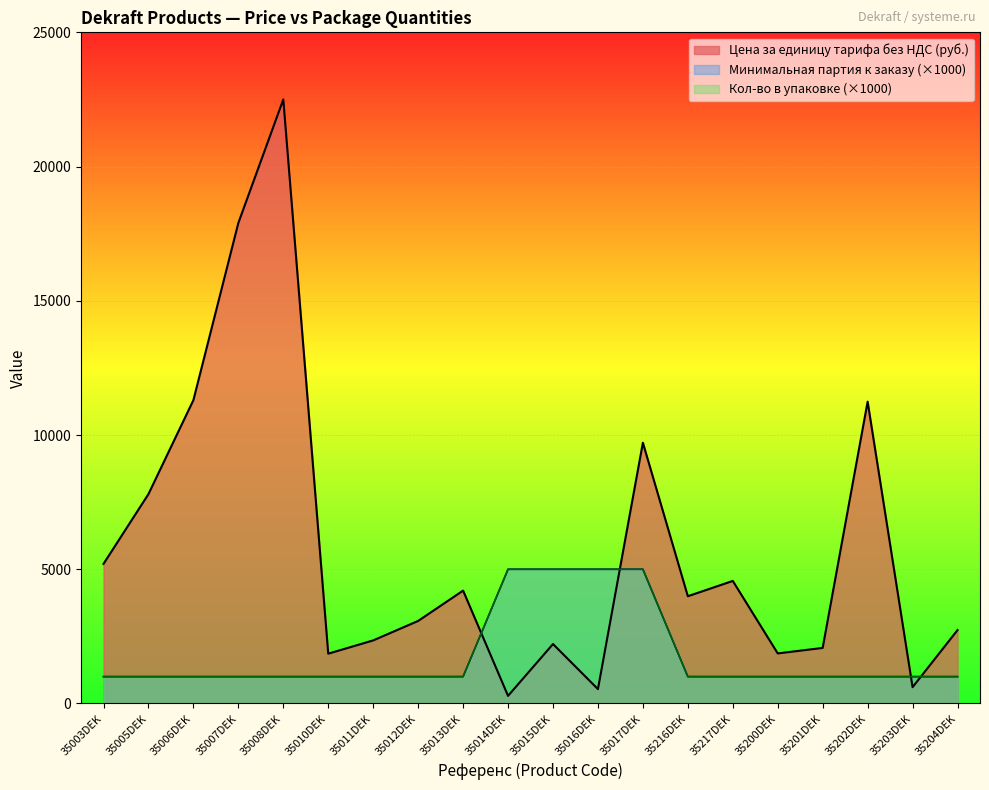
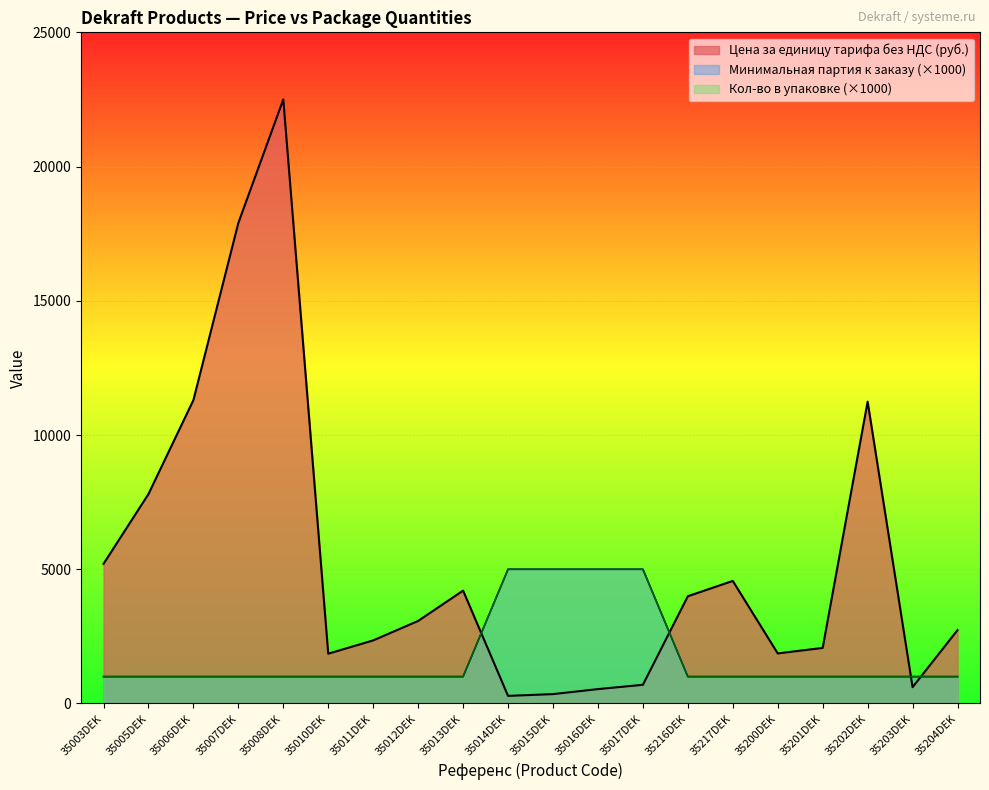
  {
    "Цена за единицу тарифа без НДС (руб.)": {
      "35003DEK": 5200,
      "35005DEK": 7800,
      "35006DEK": 11300,
      "35007DEK": 17900,
      "35008DEK": 22500,
      "35010DEK": 1900,
      "35011DEK": 2400,
      "35012DEK": 3100,
      "35013DEK": 4200,
      "35014DEK": 300,
-     "35015DEK": 2200,
+     "35015DEK": 300,
      "35016DEK": 500,
-     "35017DEK": 9700,
+     "35017DEK": 700,
      "35216DEK": 4000,
      "35217DEK": 4600,
      "35200DEK": 1900,
      "35201DEK": 2100,
      "35202DEK": 11200,
      "35203DEK": 600,
      "35204DEK": 2700
    },
    "Кол-во в упаковке (×1000)": {
      "35003DEK": 1000,
      "35005DEK": 1000,
      "35006DEK": 1000,
      "35007DEK": 1000,
      "35008DEK": 1000,
      "35010DEK": 1000,
      "35011DEK": 1000,
      "35012DEK": 1000,
      "35013DEK": 1000,
      "35014DEK": 5000,
      "35015DEK": 5000,
      "35016DEK": 5000,
      "35017DEK": 5000,
      "35216DEK": 1000,
      "35217DEK": 1000,
      "35200DEK": 1000,
      "35201DEK": 1000,
      "35202DEK": 1000,
      "35203DEK": 1000,
      "35204DEK": 1000
    }
  }
